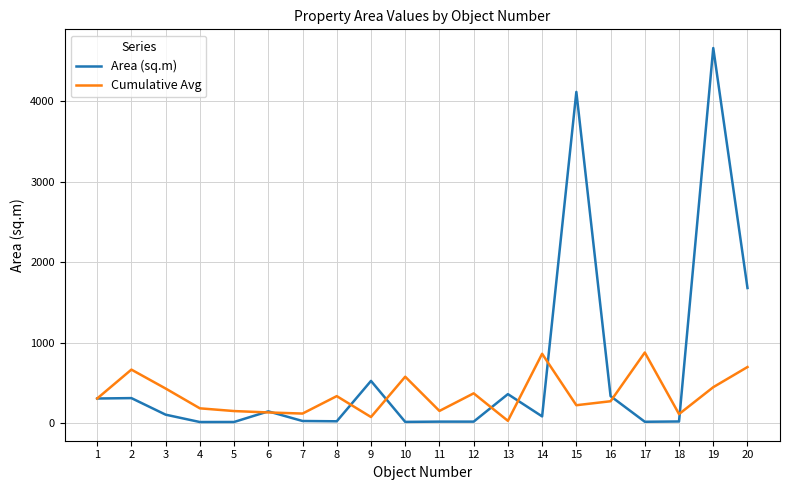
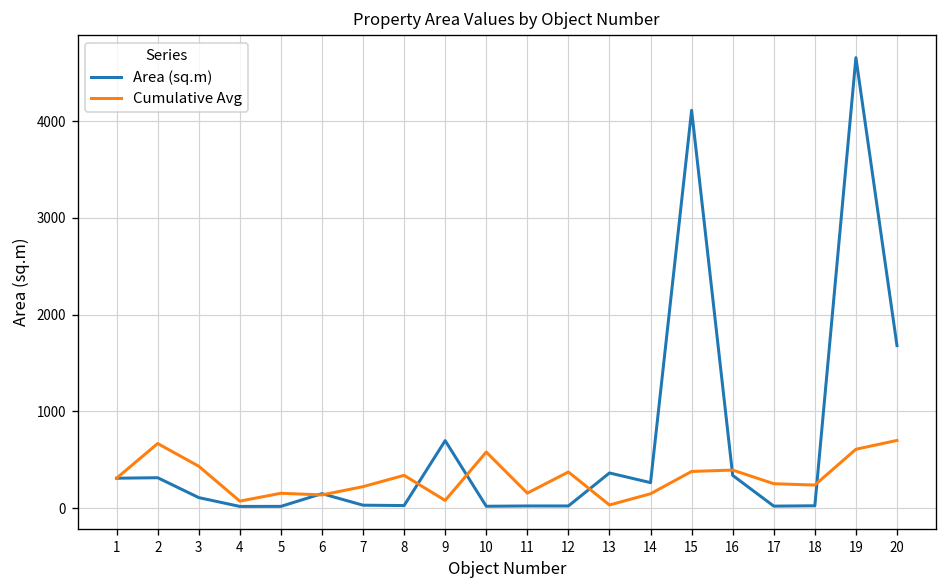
  {
    "Area (sq.m)": {
      "2": 300,
      "3": 100,
      "4": 0,
      "5": 0,
      "7": 0,
      "8": 0,
-     "9": 500,
+     "9": 700,
      "10": 0,
      "11": 0,
      "12": 0,
      "13": 400,
-     "14": 100,
+     "14": 300,
      "15": 4100,
      "16": 300,
      "17": 0,
      "18": 0,
      "19": 4700,
      "20": 1700
    },
    "Cumulative Avg": {
      "2": 700,
      "3": 400,
-     "4": 200,
+     "4": 100,
      "5": 200,
-     "7": 100,
+     "7": 200,
      "8": 300,
      "9": 100,
      "10": 600,
      "11": 200,
      "12": 400,
      "13": 0,
-     "14": 900,
-     "15": 200,
-     "16": 300,
-     "17": 900,
-     "18": 100,
-     "19": 400,
+     "14": 100,
+     "15": 400,
+     "16": 400,
+     "17": 300,
+     "18": 200,
+     "19": 600,
      "20": 700
    }
  }
